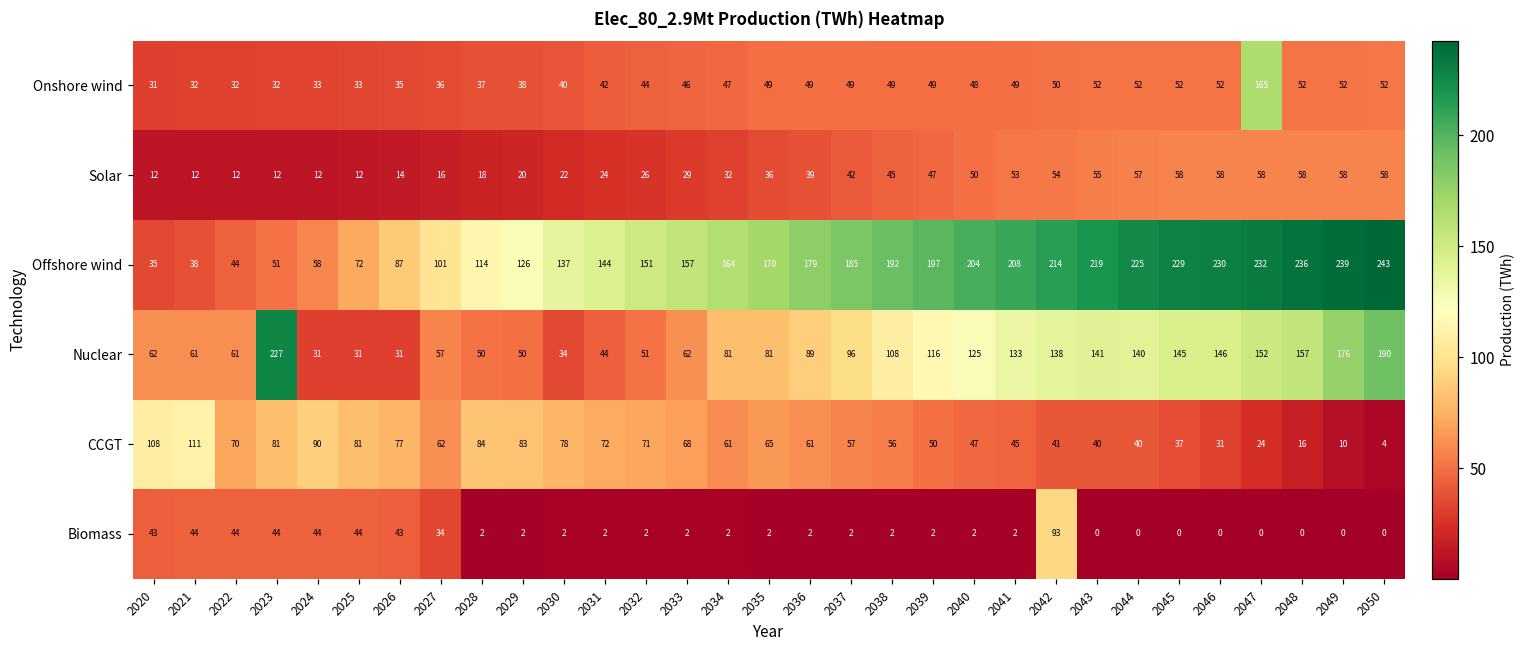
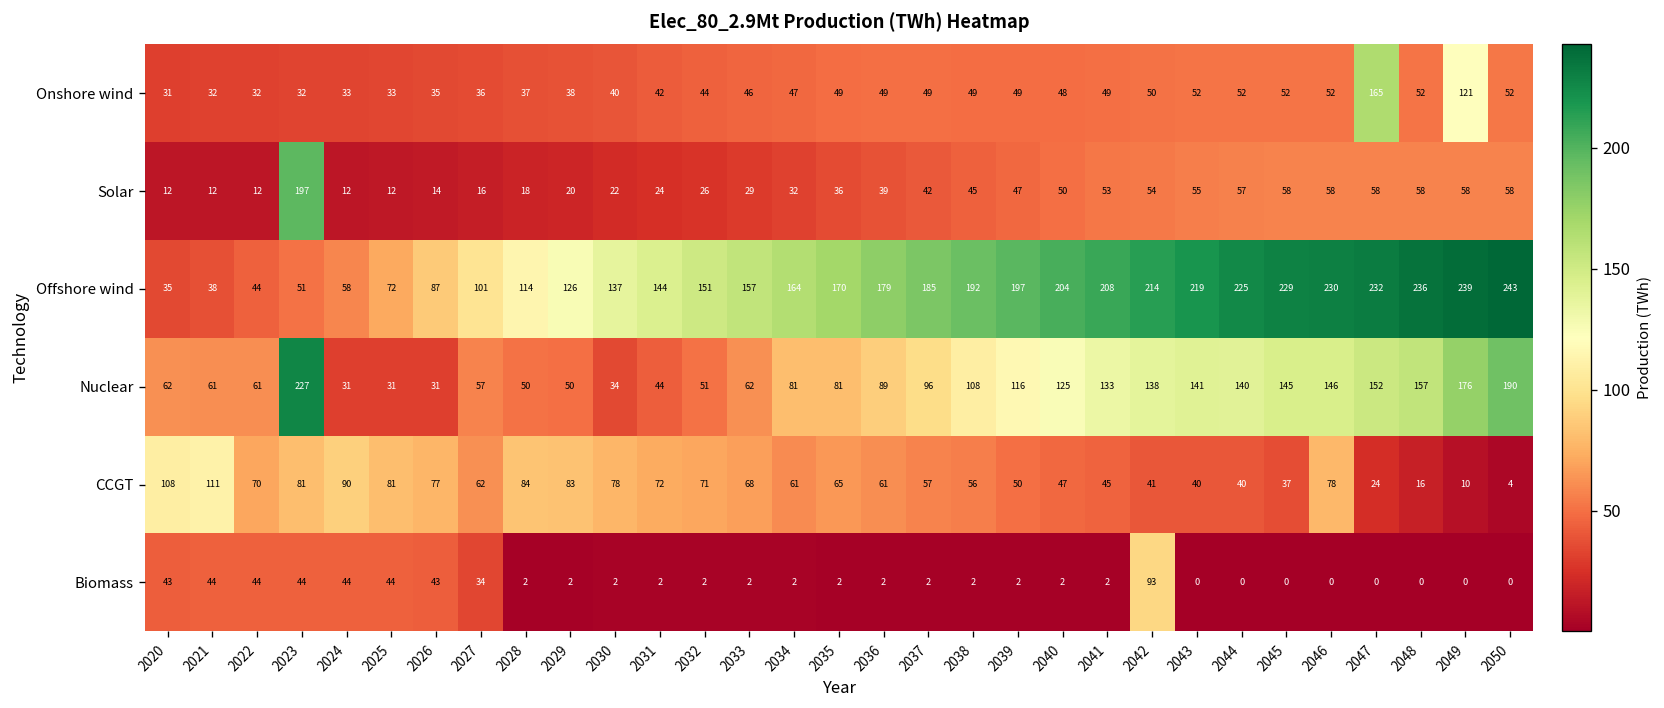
  {
    "Onshore wind": {
      "2020": 31,
      "2021": 32,
      "2022": 32,
      "2023": 32,
      "2024": 33,
      "2025": 33,
      "2026": 35,
      "2027": 36,
      "2028": 37,
      "2029": 38,
      "2030": 40,
      "2031": 42,
      "2032": 44,
      "2033": 46,
      "2034": 47,
      "2035": 49,
      "2036": 49,
      "2037": 49,
      "2038": 49,
      "2039": 49,
      "2040": 48,
      "2041": 49,
      "2042": 50,
      "2043": 52,
      "2044": 52,
      "2045": 52,
      "2046": 52,
      "2047": 165,
      "2048": 52,
-     "2049": 52,
+     "2049": 121,
      "2050": 52
    },
    "Solar": {
      "2020": 12,
      "2021": 12,
      "2022": 12,
-     "2023": 12,
+     "2023": 197,
      "2024": 12,
      "2025": 12,
      "2026": 14,
      "2027": 16,
      "2028": 18,
      "2029": 20,
      "2030": 22,
      "2031": 24,
      "2032": 26,
      "2033": 29,
      "2034": 32,
      "2035": 36,
      "2036": 39,
      "2037": 42,
      "2038": 45,
      "2039": 47,
      "2040": 50,
      "2041": 53,
      "2042": 54,
      "2043": 55,
      "2044": 57,
      "2045": 58,
      "2046": 58,
      "2047": 58,
      "2048": 58,
      "2049": 58,
      "2050": 58
    },
    "Offshore wind": {
      "2020": 35,
      "2021": 38,
      "2022": 44,
      "2023": 51,
      "2024": 58,
      "2025": 72,
      "2026": 87,
      "2027": 101,
      "2028": 114,
      "2029": 126,
      "2030": 137,
      "2031": 144,
      "2032": 151,
      "2033": 157,
      "2034": 164,
      "2035": 170,
      "2036": 179,
      "2037": 185,
      "2038": 192,
      "2039": 197,
      "2040": 204,
      "2041": 208,
      "2042": 214,
      "2043": 219,
      "2044": 225,
      "2045": 229,
      "2046": 230,
      "2047": 232,
      "2048": 236,
      "2049": 239,
      "2050": 243
    },
    "Nuclear": {
      "2020": 62,
      "2021": 61,
      "2022": 61,
      "2023": 227,
      "2024": 31,
      "2025": 31,
      "2026": 31,
      "2027": 57,
      "2028": 50,
      "2029": 50,
      "2030": 34,
      "2031": 44,
      "2032": 51,
      "2033": 62,
      "2034": 81,
      "2035": 81,
      "2036": 89,
      "2037": 96,
      "2038": 108,
      "2039": 116,
      "2040": 125,
      "2041": 133,
      "2042": 138,
      "2043": 141,
      "2044": 140,
      "2045": 145,
      "2046": 146,
      "2047": 152,
      "2048": 157,
      "2049": 176,
      "2050": 190
    },
    "CCGT": {
      "2020": 108,
      "2021": 111,
      "2022": 70,
      "2023": 81,
      "2024": 90,
      "2025": 81,
      "2026": 77,
      "2027": 62,
      "2028": 84,
      "2029": 83,
      "2030": 78,
      "2031": 72,
      "2032": 71,
      "2033": 68,
      "2034": 61,
      "2035": 65,
      "2036": 61,
      "2037": 57,
      "2038": 56,
      "2039": 50,
      "2040": 47,
      "2041": 45,
      "2042": 41,
      "2043": 40,
      "2044": 40,
      "2045": 37,
-     "2046": 31,
+     "2046": 78,
      "2047": 24,
      "2048": 16,
      "2049": 10,
      "2050": 4
    },
    "Biomass": {
      "2020": 43,
      "2021": 44,
      "2022": 44,
      "2023": 44,
      "2024": 44,
      "2025": 44,
      "2026": 43,
      "2027": 34,
      "2028": 2,
      "2029": 2,
      "2030": 2,
      "2031": 2,
      "2032": 2,
      "2033": 2,
      "2034": 2,
      "2035": 2,
      "2036": 2,
      "2037": 2,
      "2038": 2,
      "2039": 2,
      "2040": 2,
      "2041": 2,
      "2042": 93,
      "2043": 0,
      "2044": 0,
      "2045": 0,
      "2046": 0,
      "2047": 0,
      "2048": 0,
      "2049": 0,
      "2050": 0
    }
  }
